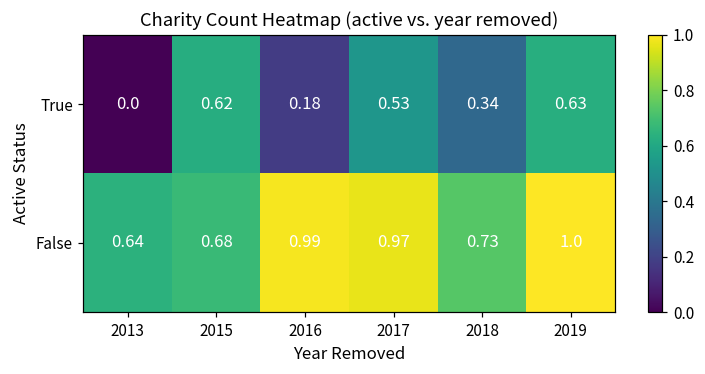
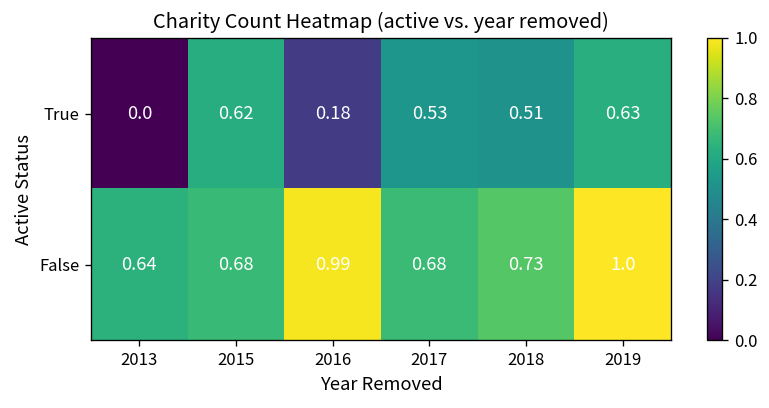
  {
    "True": {
      "2013": 0.0,
      "2015": 0.62,
      "2016": 0.18,
      "2017": 0.53,
-     "2018": 0.34,
+     "2018": 0.51,
      "2019": 0.63
    },
    "False": {
      "2013": 0.64,
      "2015": 0.68,
      "2016": 0.99,
-     "2017": 0.97,
+     "2017": 0.68,
      "2018": 0.73,
      "2019": 1.0
    }
  }
